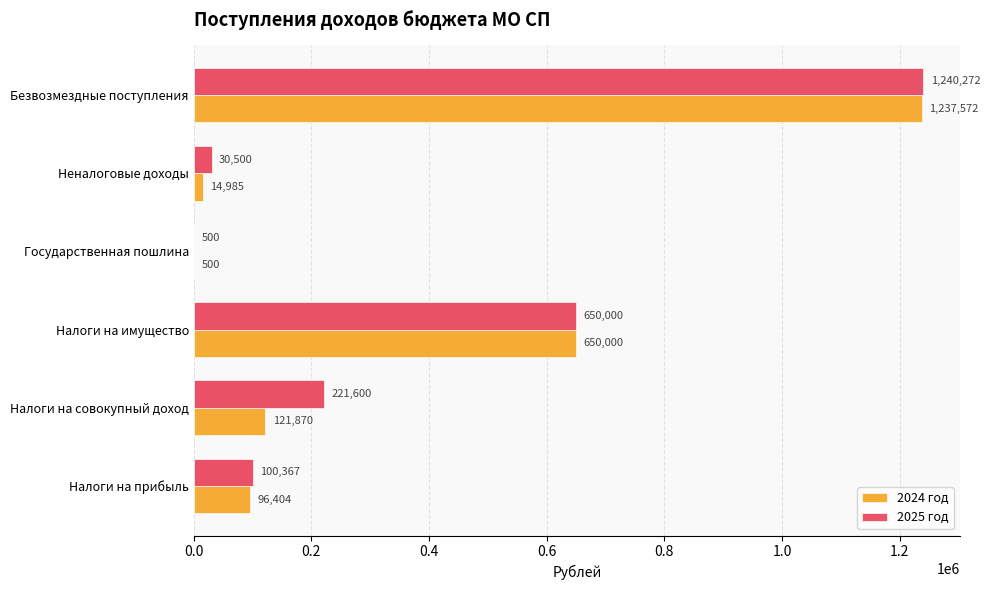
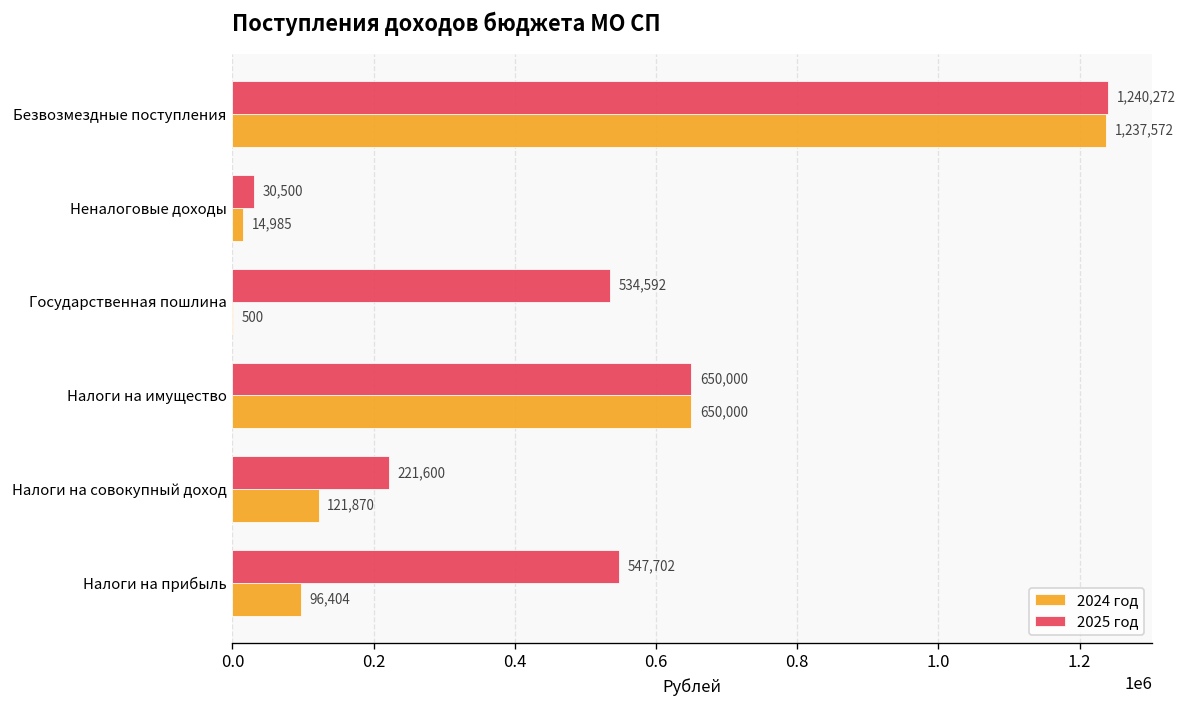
  {
    "2024 год": {
      "Безвозмездные поступления": "1,237,572",
      "Неналоговые доходы": "14,985",
      "Государственная пошлина": "500",
      "Налоги на имущество": "650,000",
      "Налоги на совокупный доход": "121,870",
      "Налоги на прибыль": "96,404"
    },
    "2025 год": {
      "Безвозмездные поступления": "1,240,272",
      "Неналоговые доходы": "30,500",
-     "Государственная пошлина": "500",
+     "Государственная пошлина": "534,592",
      "Налоги на имущество": "650,000",
      "Налоги на совокупный доход": "221,600",
-     "Налоги на прибыль": "100,367"
+     "Налоги на прибыль": "547,702"
    }
  }
